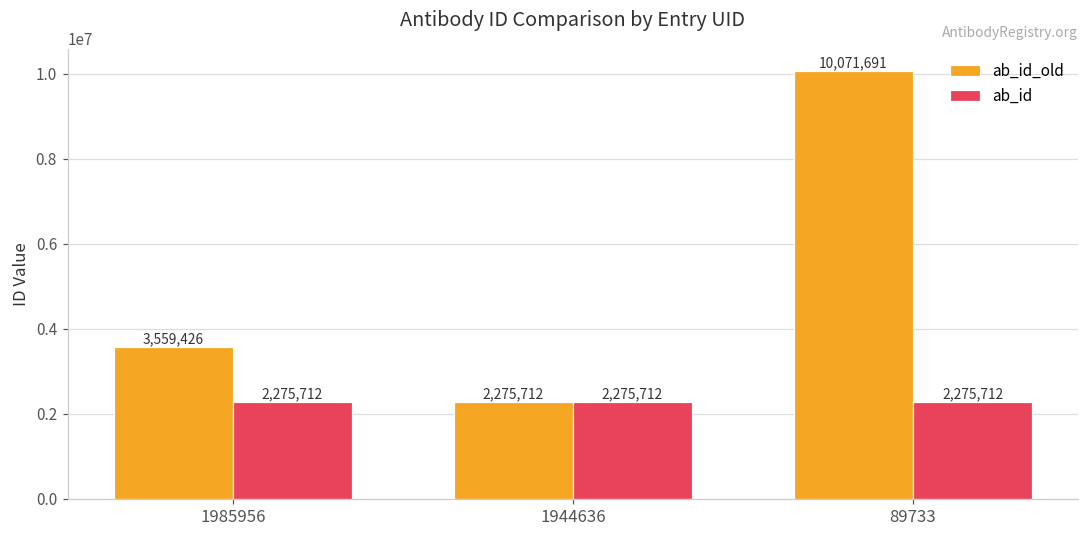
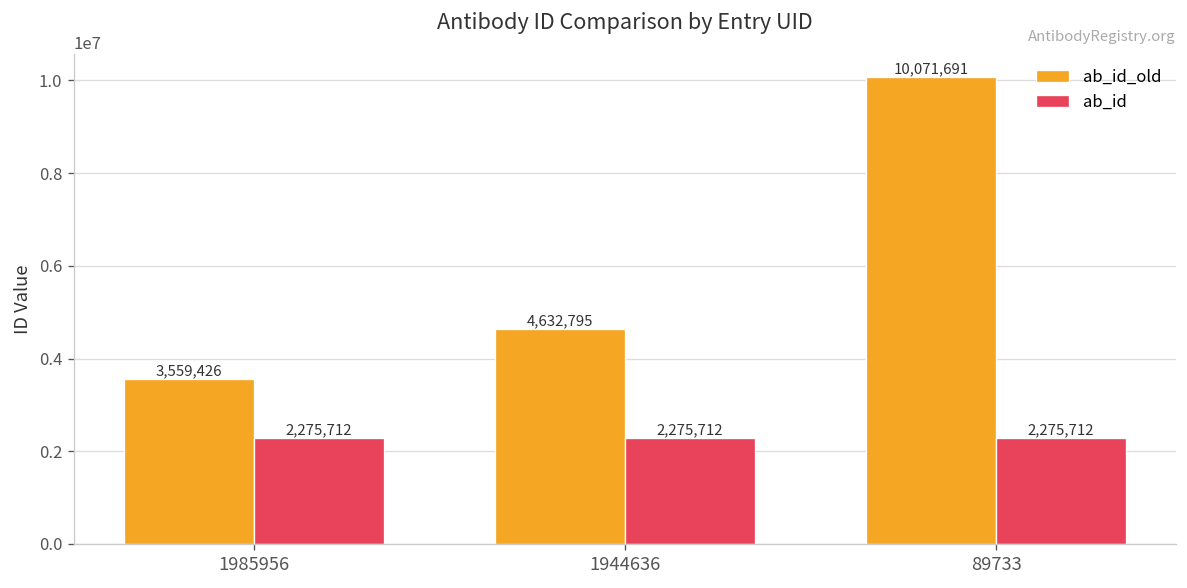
  {
    "ab_id_old": {
      "1985956": "3,559,426",
-     "1944636": "2,275,712",
+     "1944636": "4,632,795",
      "89733": "10,071,691"
    },
    "ab_id": {
      "1985956": "2,275,712",
      "1944636": "2,275,712",
      "89733": "2,275,712"
    }
  }
